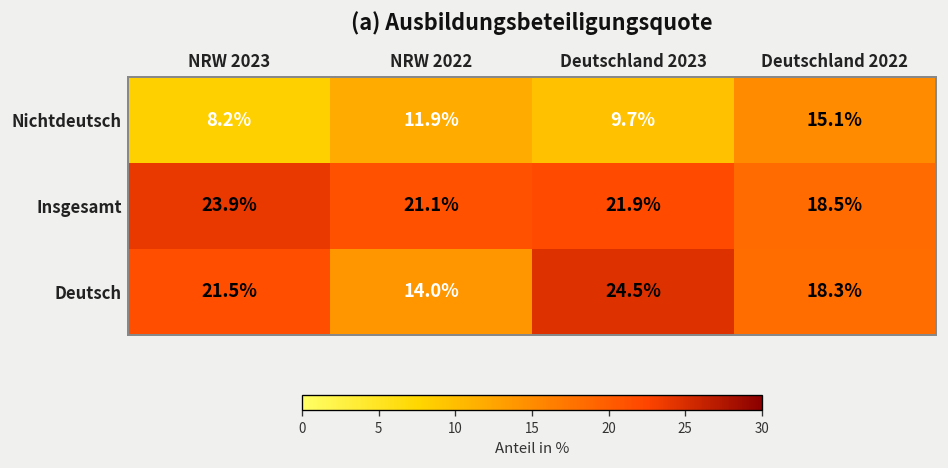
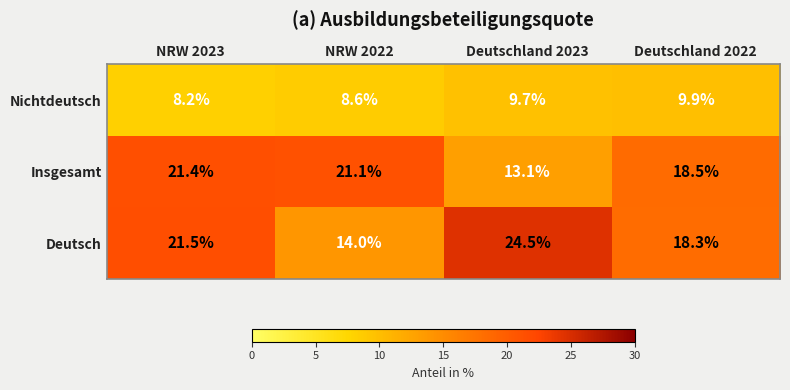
  {
    "Nichtdeutsch": {
      "NRW 2023": "8.2%",
-     "NRW 2022": "11.9%",
+     "NRW 2022": "8.6%",
      "Deutschland 2023": "9.7%",
-     "Deutschland 2022": "15.1%"
+     "Deutschland 2022": "9.9%"
    },
    "Insgesamt": {
-     "NRW 2023": "23.9%",
+     "NRW 2023": "21.4%",
      "NRW 2022": "21.1%",
-     "Deutschland 2023": "21.9%",
+     "Deutschland 2023": "13.1%",
      "Deutschland 2022": "18.5%"
    },
    "Deutsch": {
      "NRW 2023": "21.5%",
      "NRW 2022": "14.0%",
      "Deutschland 2023": "24.5%",
      "Deutschland 2022": "18.3%"
    }
  }
